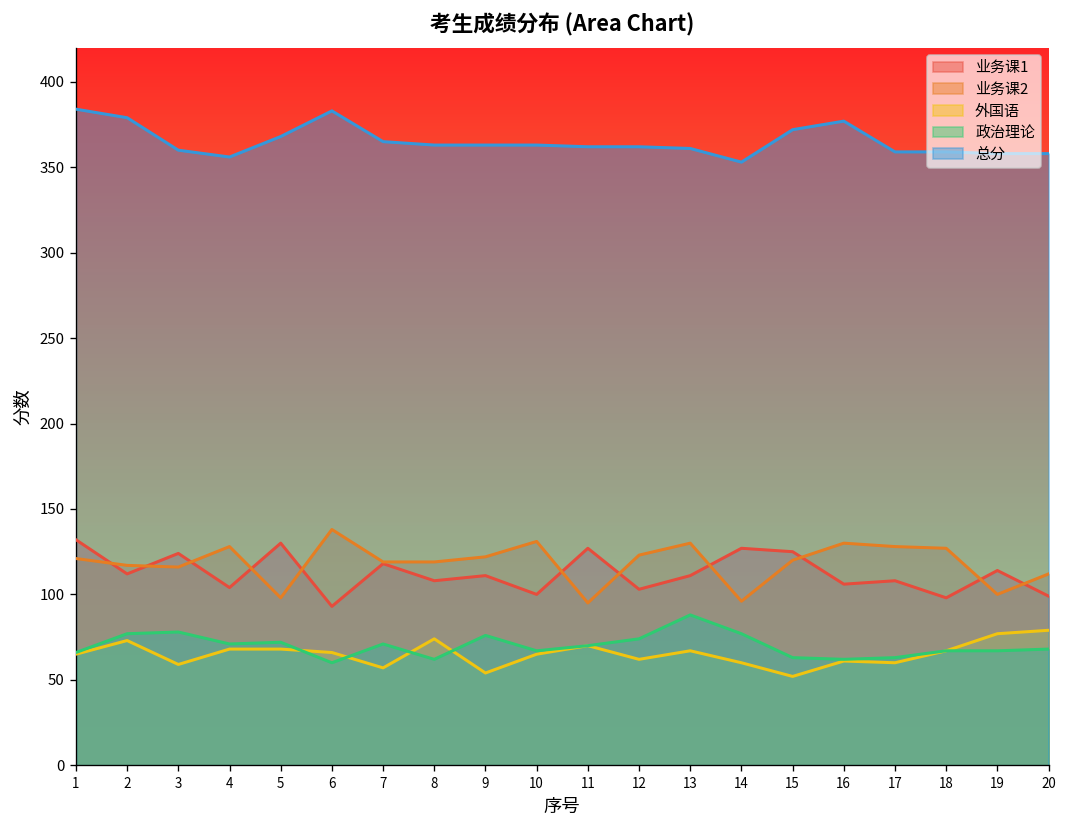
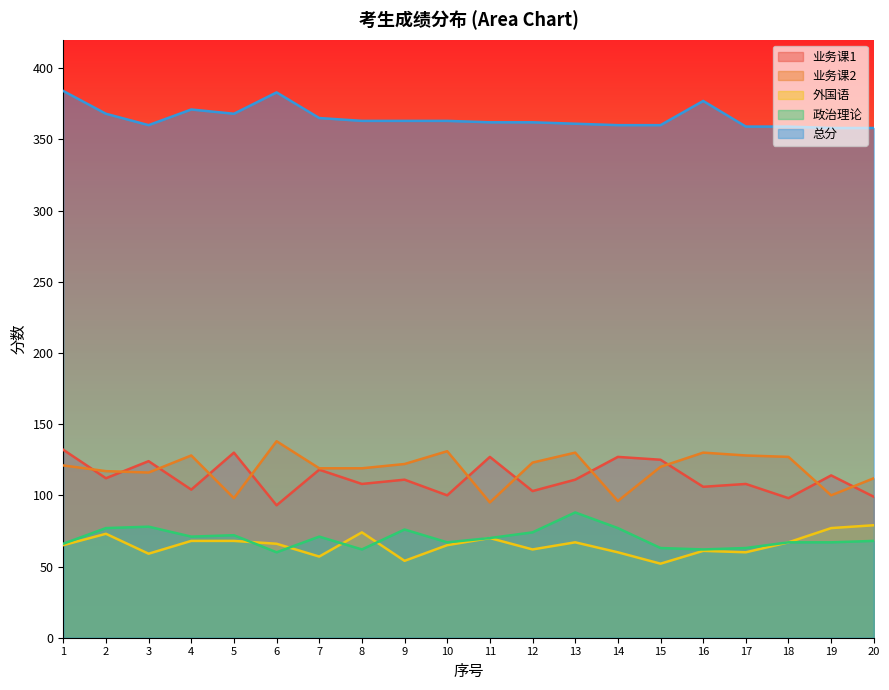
  {
    "政治理论": {
      "2": 77,
      "3": 78,
      "4": 71,
      "5": 72,
      "6": 60,
      "7": 71,
      "8": 62,
      "9": 76,
      "10": 67,
      "12": 74,
      "13": 88,
      "14": 77,
      "15": 63,
      "17": 63,
      "19": 67,
      "20": 68
    },
    "总分": {
      "1": 384,
-     "2": 379,
+     "2": 368,
      "3": 360,
-     "4": 356,
+     "4": 371,
      "5": 368,
      "6": 383,
      "7": 365,
      "8": 363,
      "9": 363,
      "10": 363,
      "11": 362,
      "12": 362,
      "13": 361,
-     "14": 353,
-     "15": 372,
+     "14": 360,
+     "15": 360,
      "16": 377,
      "17": 359,
      "20": 358
    }
  }
